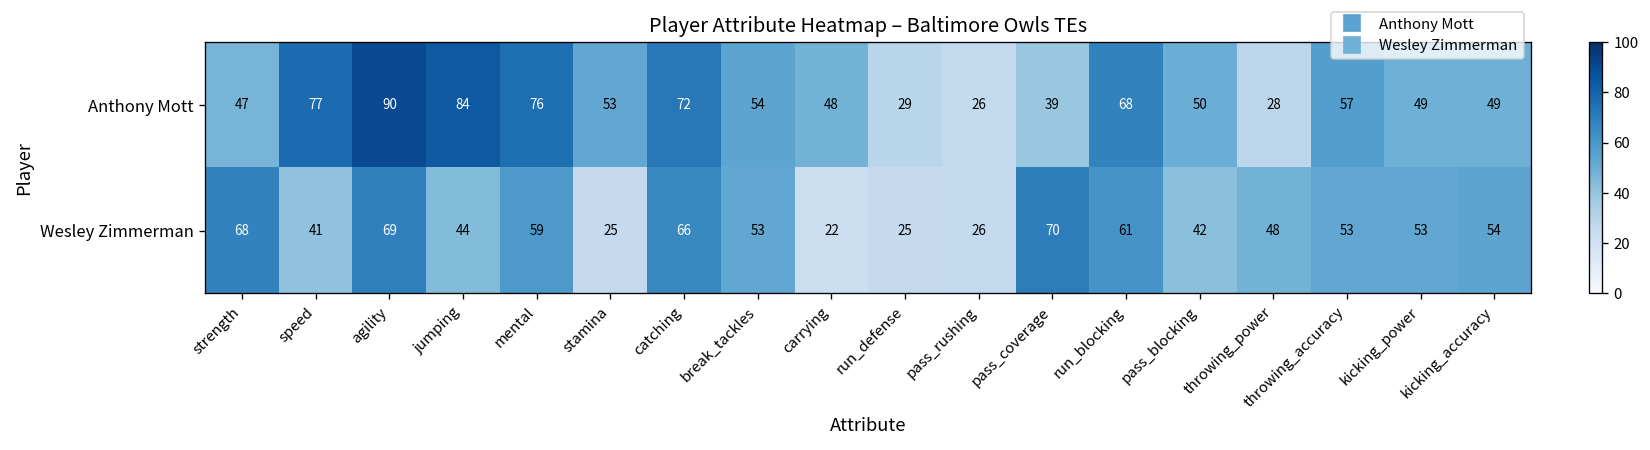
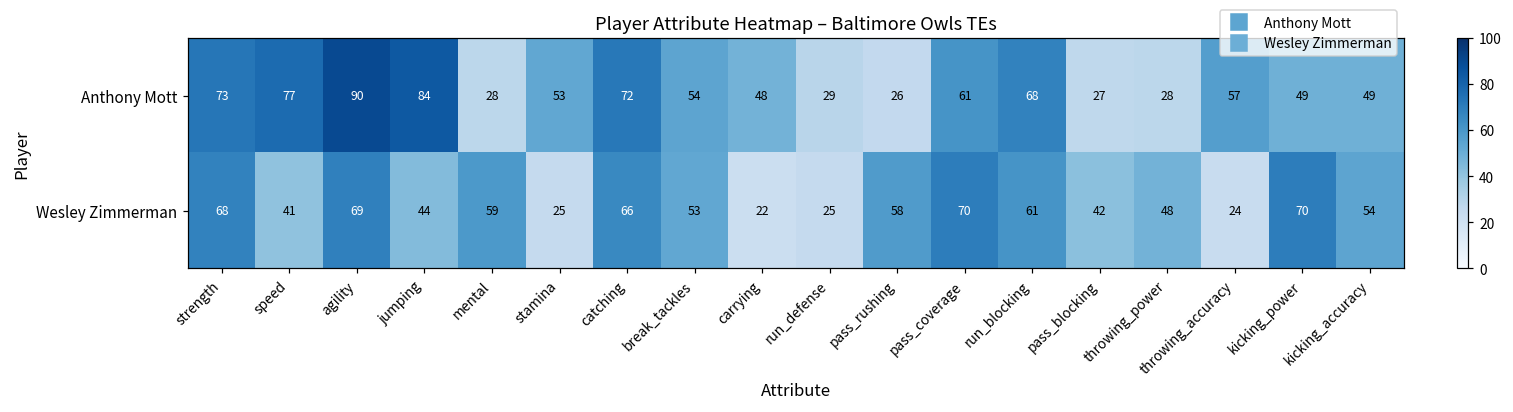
  {
    "Anthony Mott": {
-     "strength": 47,
+     "strength": 73,
      "speed": 77,
      "agility": 90,
      "jumping": 84,
-     "mental": 76,
+     "mental": 28,
      "stamina": 53,
      "catching": 72,
      "break_tackles": 54,
      "carrying": 48,
      "run_defense": 29,
      "pass_rushing": 26,
-     "pass_coverage": 39,
+     "pass_coverage": 61,
      "run_blocking": 68,
-     "pass_blocking": 50,
+     "pass_blocking": 27,
      "throwing_power": 28,
      "throwing_accuracy": 57,
      "kicking_power": 49,
      "kicking_accuracy": 49
    },
    "Wesley Zimmerman": {
      "strength": 68,
      "speed": 41,
      "agility": 69,
      "jumping": 44,
      "mental": 59,
      "stamina": 25,
      "catching": 66,
      "break_tackles": 53,
      "carrying": 22,
      "run_defense": 25,
-     "pass_rushing": 26,
+     "pass_rushing": 58,
      "pass_coverage": 70,
      "run_blocking": 61,
      "pass_blocking": 42,
      "throwing_power": 48,
-     "throwing_accuracy": 53,
-     "kicking_power": 53,
+     "throwing_accuracy": 24,
+     "kicking_power": 70,
      "kicking_accuracy": 54
    }
  }
